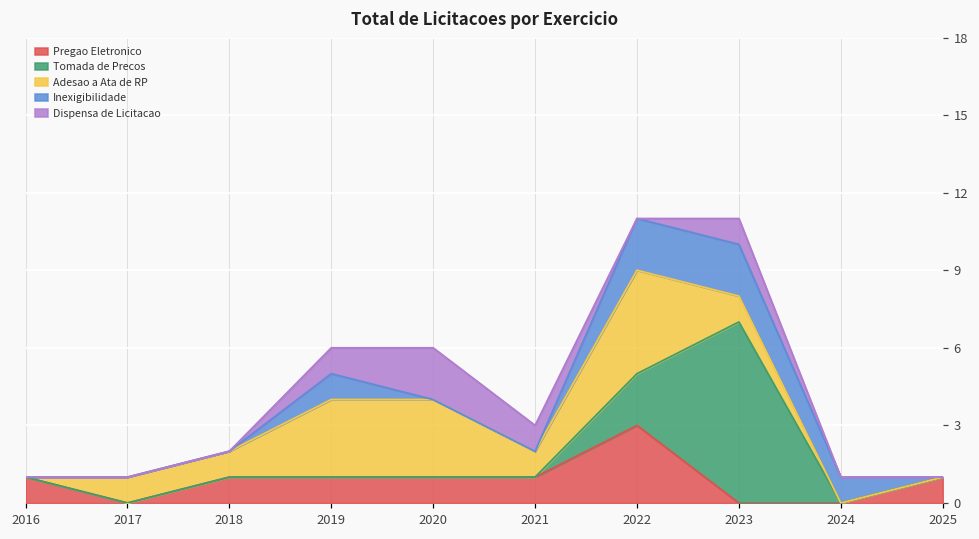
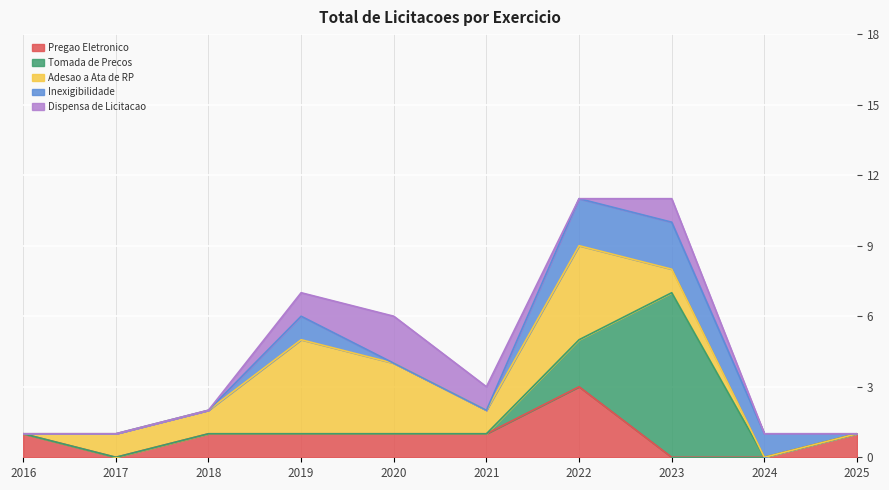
  {
    "Pregao Eletronico": {
      "2022": 3,
      "2023": 0
    },
    "Tomada de Precos": {
      "2022": 5,
      "2023": 7
    },
    "Adesao a Ata de RP": {
-     "2019": 3,
+     "2019": 4,
      "2022": 4,
      "2023": 1
    },
    "Inexigibilidade": {
      "2019": 1,
      "2023": 2
    },
    "Dispensa de Licitacao": {
      "2019": 1,
      "2020": 2,
      "2021": 1,
      "2023": 1
    }
  }
